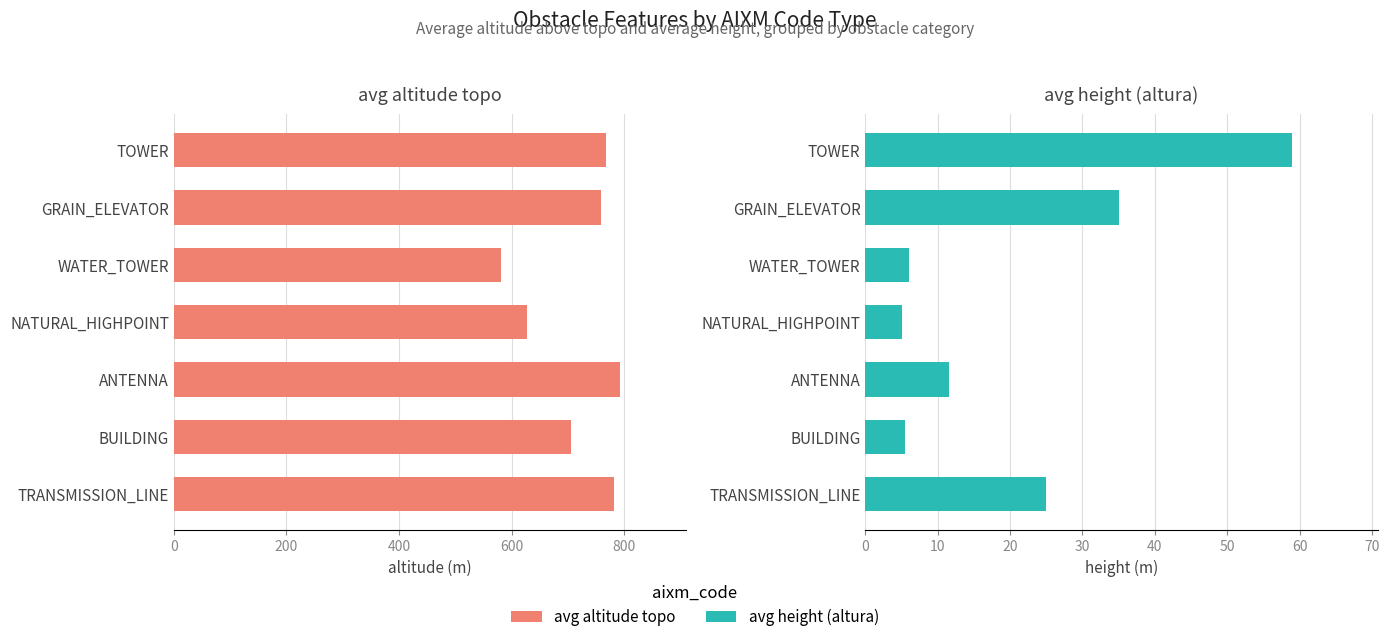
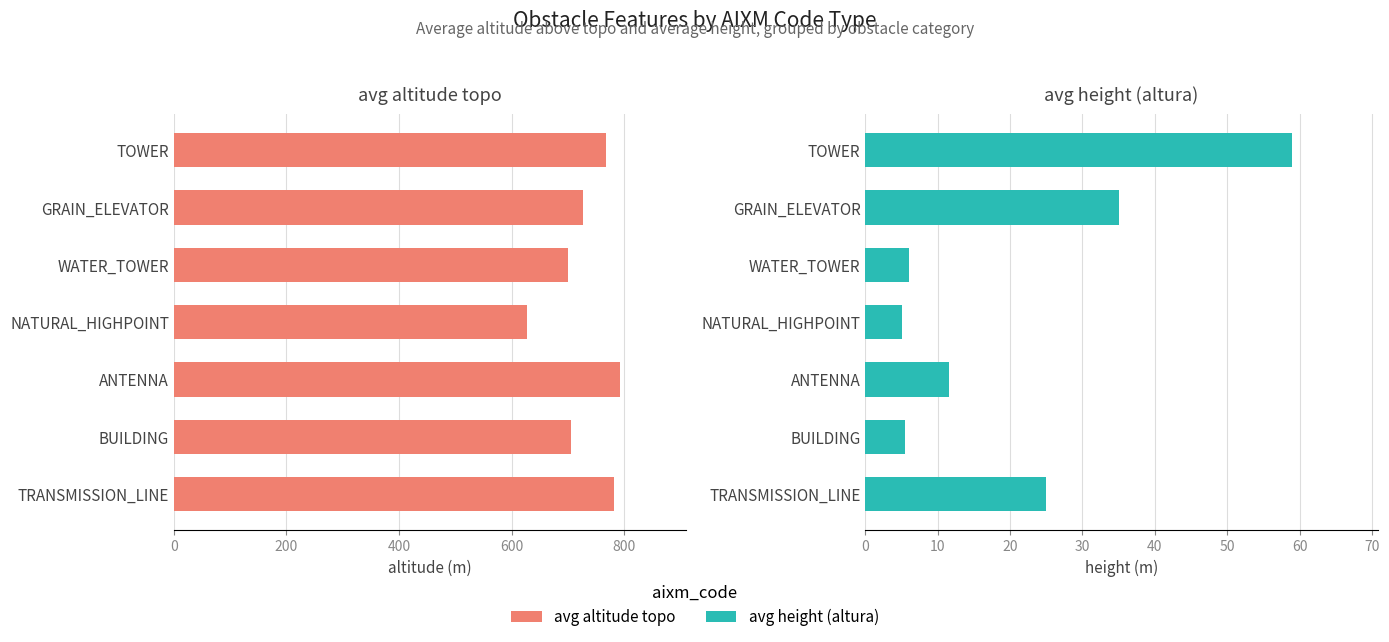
  {
    "avg altitude topo": {
      "TOWER": 770,
-     "GRAIN_ELEVATOR": 760,
-     "WATER_TOWER": 580,
+     "GRAIN_ELEVATOR": 730,
+     "WATER_TOWER": 700,
      "NATURAL_HIGHPOINT": 630,
      "ANTENNA": 790,
      "BUILDING": 710,
      "TRANSMISSION_LINE": 780
    },
    "avg height (altura)": {
      "TOWER": 59,
      "GRAIN_ELEVATOR": 35,
      "WATER_TOWER": 6,
      "NATURAL_HIGHPOINT": 5,
      "ANTENNA": 12,
      "BUILDING": 5,
      "TRANSMISSION_LINE": 25
    }
  }
